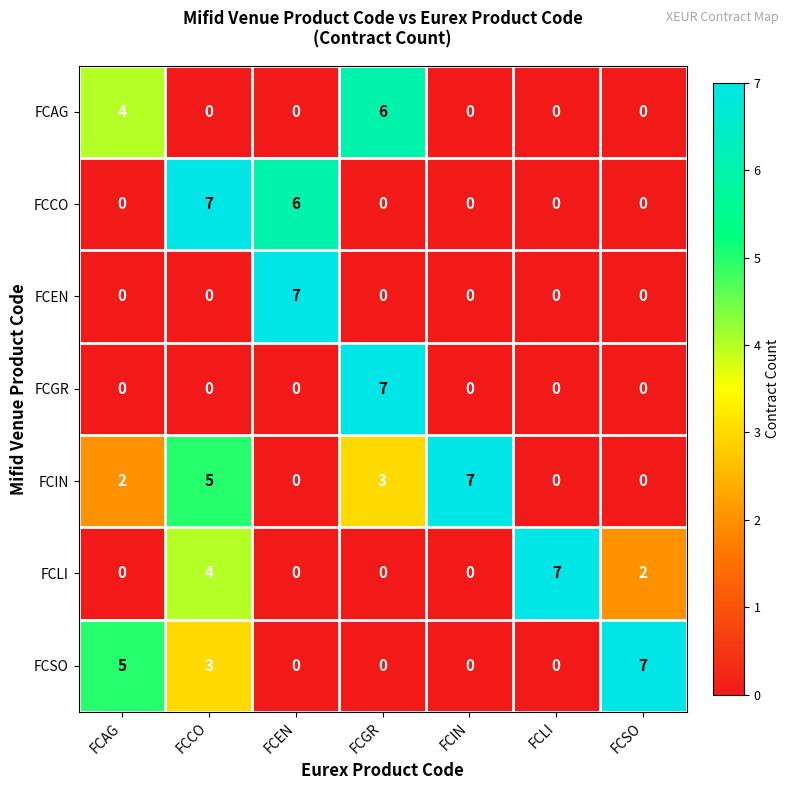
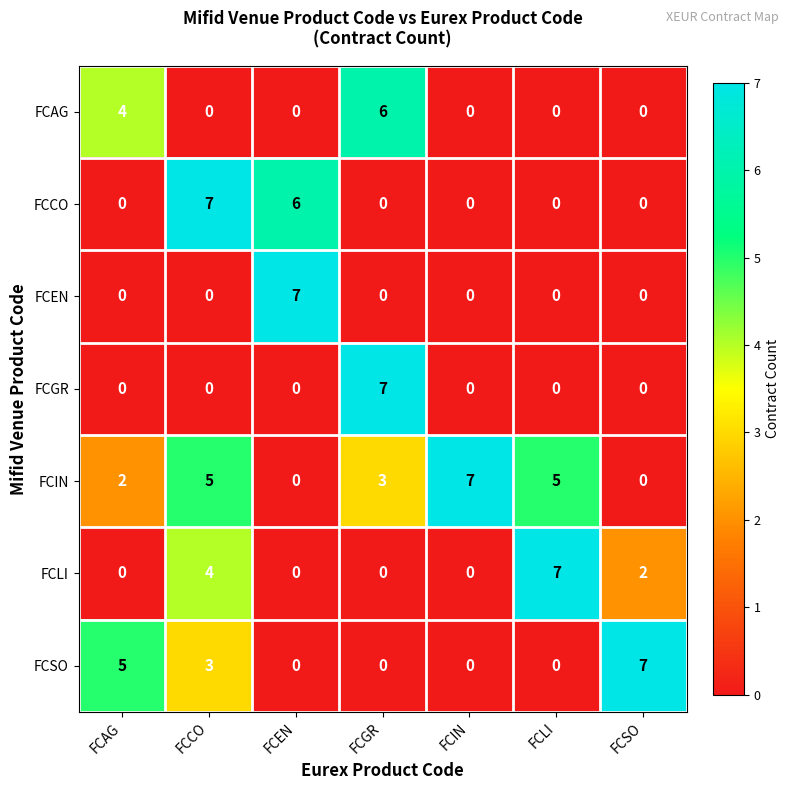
  {
    "FCAG": {
      "FCAG": 4,
      "FCCO": 0,
      "FCEN": 0,
      "FCGR": 6,
      "FCIN": 0,
      "FCLI": 0,
      "FCSO": 0
    },
    "FCCO": {
      "FCAG": 0,
      "FCCO": 7,
      "FCEN": 6,
      "FCGR": 0,
      "FCIN": 0,
      "FCLI": 0,
      "FCSO": 0
    },
    "FCEN": {
      "FCAG": 0,
      "FCCO": 0,
      "FCEN": 7,
      "FCGR": 0,
      "FCIN": 0,
      "FCLI": 0,
      "FCSO": 0
    },
    "FCGR": {
      "FCAG": 0,
      "FCCO": 0,
      "FCEN": 0,
      "FCGR": 7,
      "FCIN": 0,
      "FCLI": 0,
      "FCSO": 0
    },
    "FCIN": {
      "FCAG": 2,
      "FCCO": 5,
      "FCEN": 0,
      "FCGR": 3,
      "FCIN": 7,
-     "FCLI": 0,
+     "FCLI": 5,
      "FCSO": 0
    },
    "FCLI": {
      "FCAG": 0,
      "FCCO": 4,
      "FCEN": 0,
      "FCGR": 0,
      "FCIN": 0,
      "FCLI": 7,
      "FCSO": 2
    },
    "FCSO": {
      "FCAG": 5,
      "FCCO": 3,
      "FCEN": 0,
      "FCGR": 0,
      "FCIN": 0,
      "FCLI": 0,
      "FCSO": 7
    }
  }
